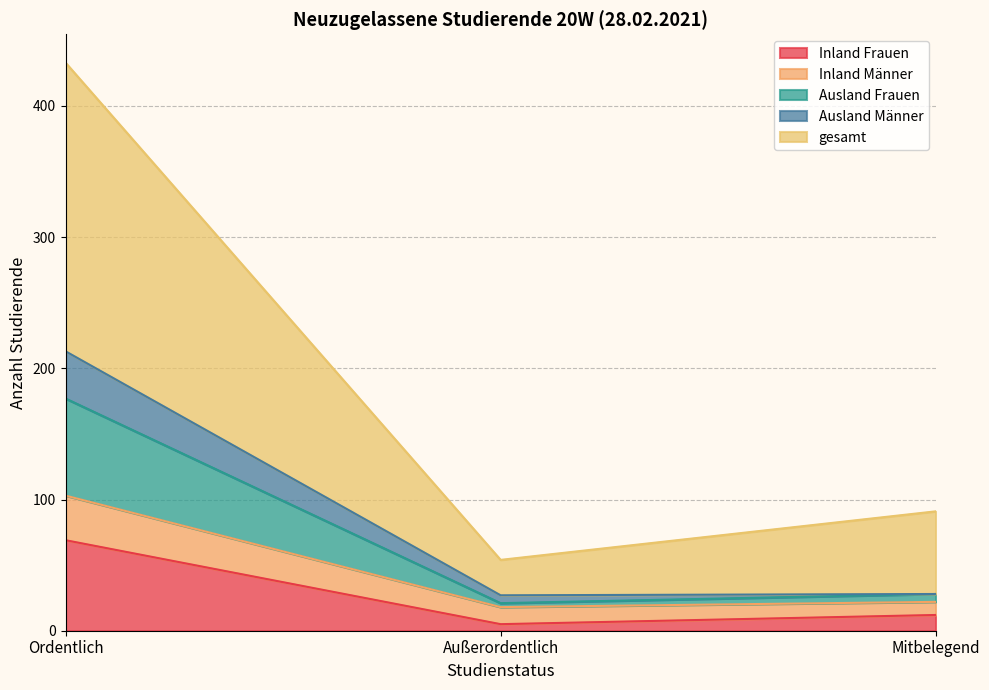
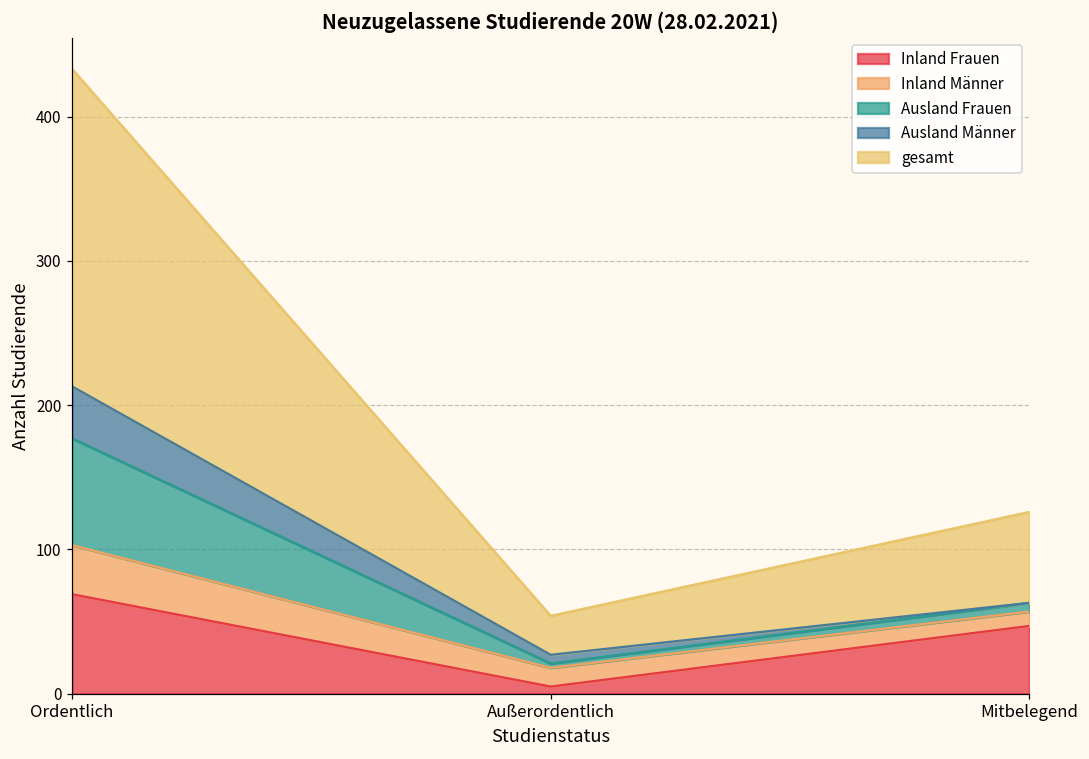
  {
    "Inland Frauen": {
      "Ordentlich": 69,
      "Außerordentlich": 5,
-     "Mitbelegend": 12
+     "Mitbelegend": 47
    }
  }
